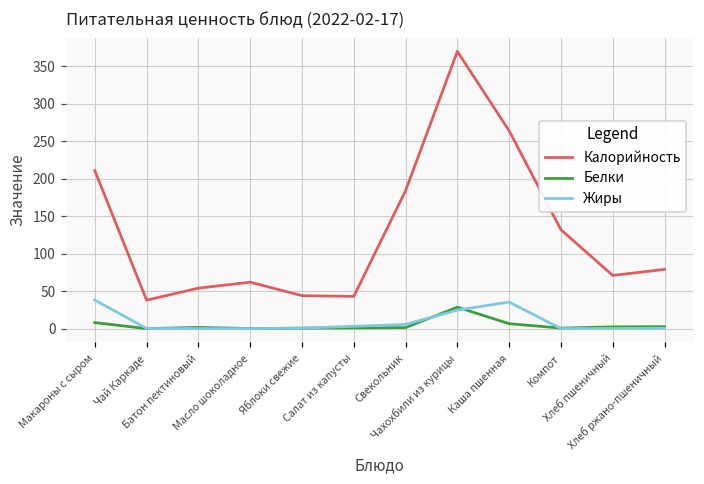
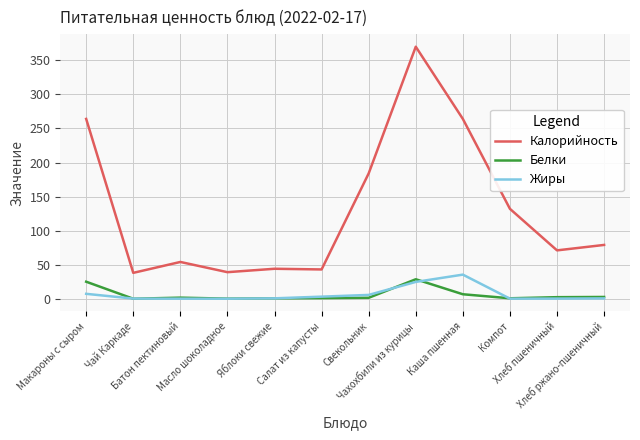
  {
    "Калорийность": {
-     "Макароны с сыром": 210,
+     "Макароны с сыром": 260,
      "Чай Каркаде": 40,
      "Батон пектиновый": 50,
-     "Масло шоколадное": 60,
+     "Масло шоколадное": 40,
      "Яблоки свежие": 40,
      "Салат из капусты": 40,
      "Свекольник": 180,
      "Чахохбили из курицы": 370,
      "Каша пшенная": 260,
      "Компот": 130,
      "Хлеб пшеничный": 70,
      "Хлеб ржано-пшеничный": 80
    },
    "Белки": {
-     "Макароны с сыром": 10,
+     "Макароны с сыром": 30,
      "Свекольник": 0,
      "Чахохбили из курицы": 30,
      "Каша пшенная": 10
    },
    "Жиры": {
-     "Макароны с сыром": 40,
+     "Макароны с сыром": 10,
      "Свекольник": 10,
      "Чахохбили из курицы": 20,
      "Каша пшенная": 40
    }
  }
